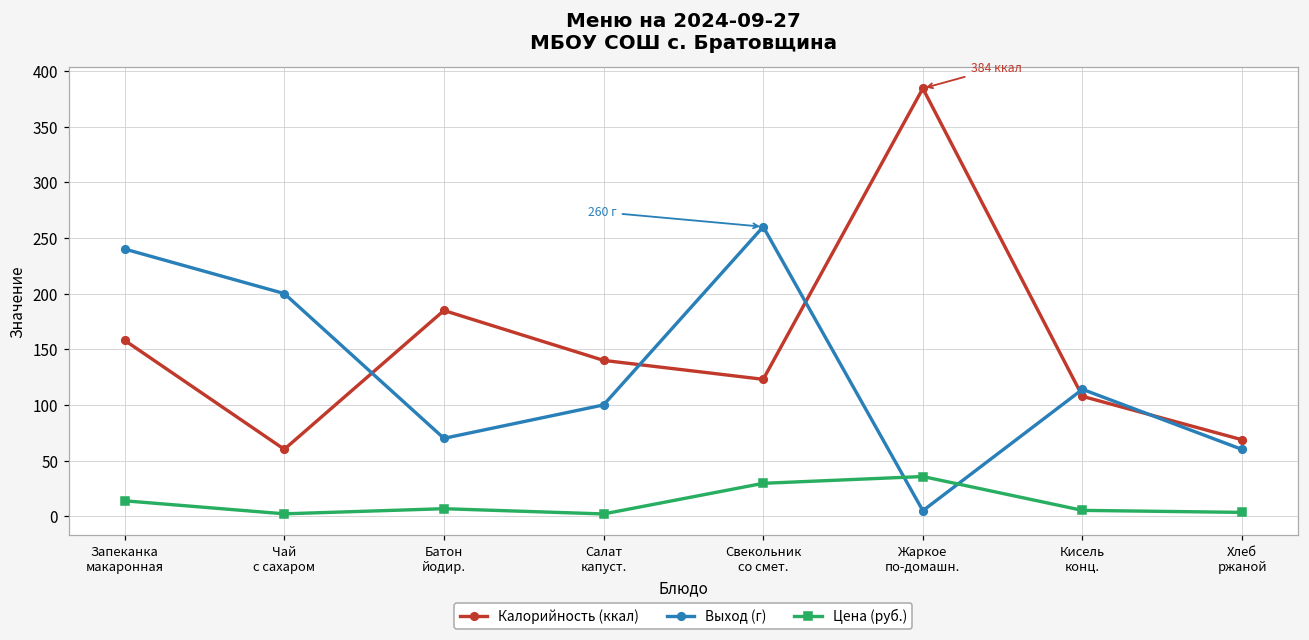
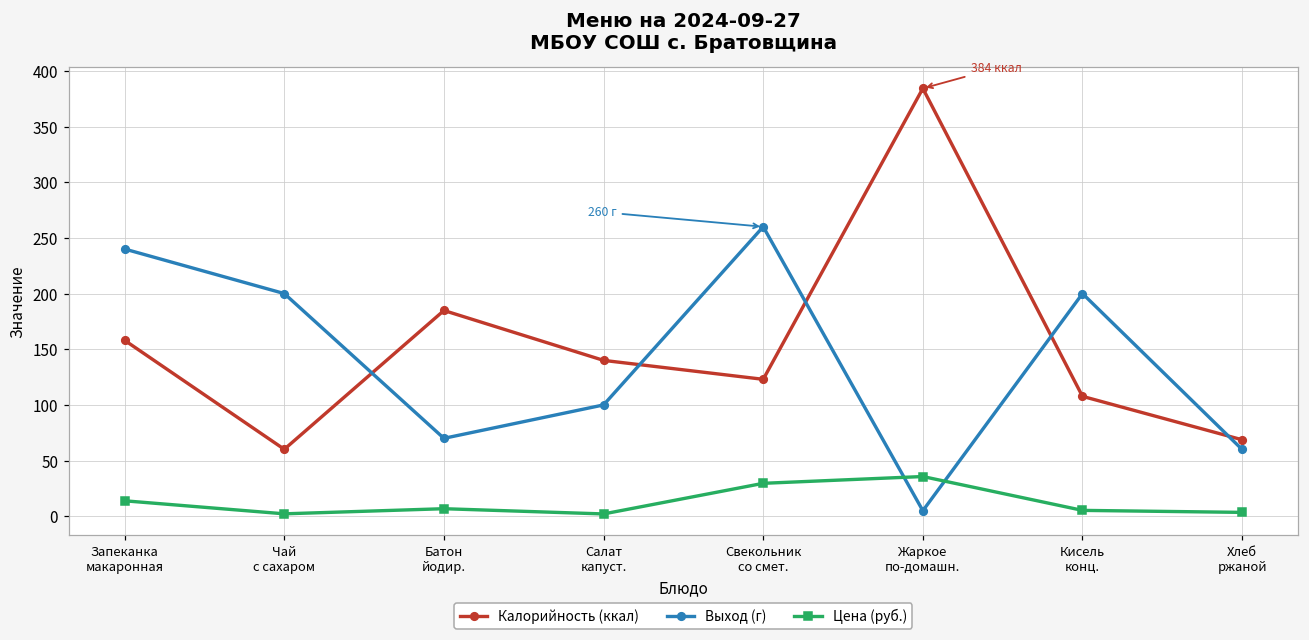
  {
    "Калорийность (ккал)": {
      "Жаркое по-домашн.": 384
    },
    "Выход (г)": {
      "Запеканка макаронная": 240,
      "Чай с сахаром": 200,
      "Батон йодир.": 70,
      "Салат капуст.": 100,
      "Жаркое по-домашн.": 5,
-     "Кисель конц.": 114,
+     "Кисель конц.": 200,
      "Хлеб ржаной": 60
    },
    "Цена (руб.)": {
      "Запеканка макаронная": 14,
      "Чай с сахаром": 2,
      "Батон йодир.": 7,
      "Салат капуст.": 2,
      "Свекольник со смет.": 30,
      "Жаркое по-домашн.": 36,
      "Кисель конц.": 5,
      "Хлеб ржаной": 4
    }
  }
